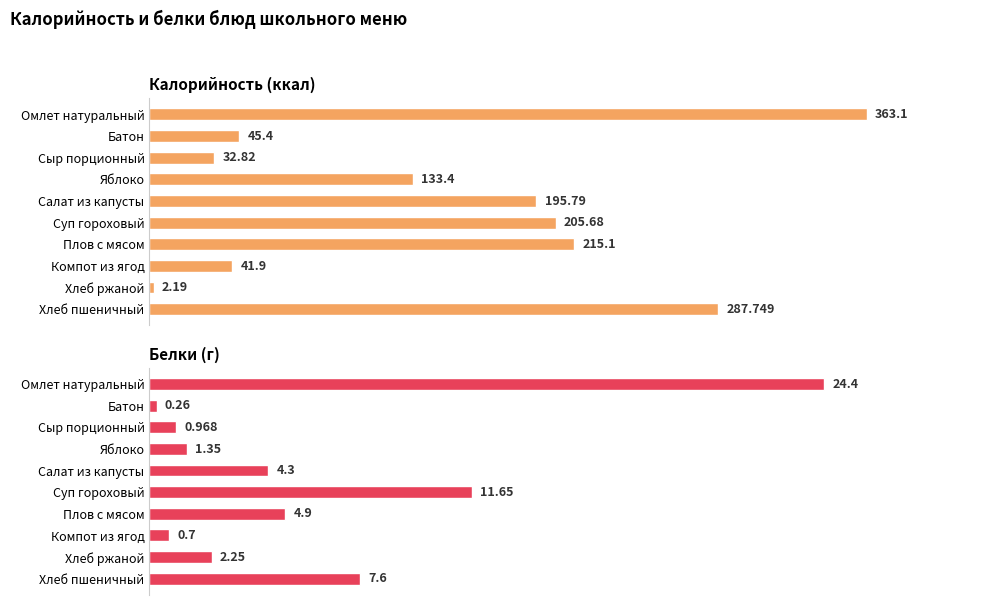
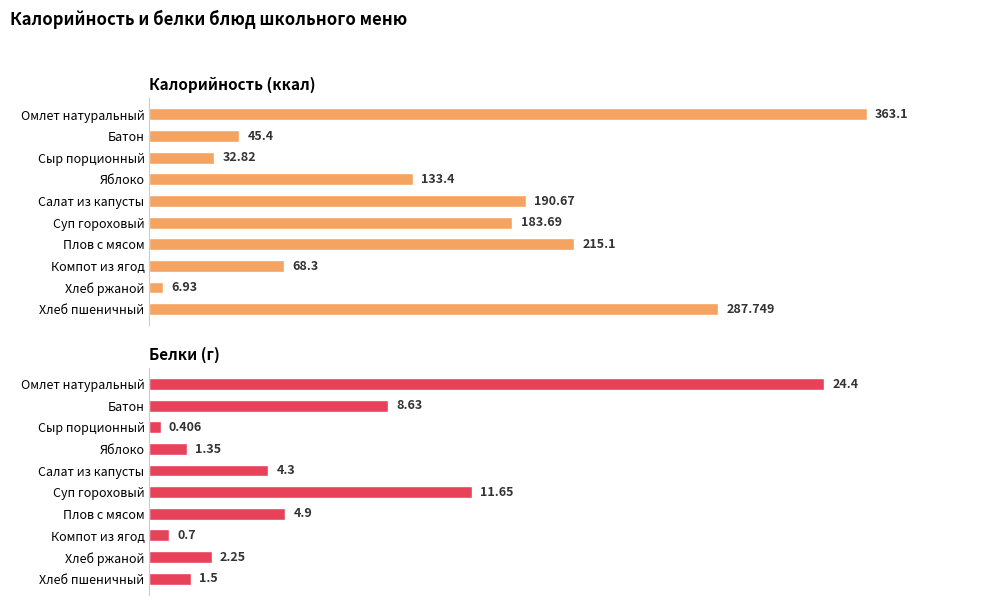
  {
    "Калорийность (ккал)": {
      "Омлет натуральный": 363.1,
      "Батон": 45.4,
      "Сыр порционный": 32.82,
      "Яблоко": 133.4,
-     "Салат из капусты": 195.79,
-     "Суп гороховый": 205.68,
+     "Салат из капусты": 190.67,
+     "Суп гороховый": 183.69,
      "Плов с мясом": 215.1,
-     "Компот из ягод": 41.9,
-     "Хлеб ржаной": 2.19,
+     "Компот из ягод": 68.3,
+     "Хлеб ржаной": 6.93,
      "Хлеб пшеничный": 287.749
    },
    "Белки (г)": {
      "Омлет натуральный": 24.4,
-     "Батон": 0.26,
-     "Сыр порционный": 0.968,
+     "Батон": 8.63,
+     "Сыр порционный": 0.406,
      "Яблоко": 1.35,
      "Салат из капусты": 4.3,
      "Суп гороховый": 11.65,
      "Плов с мясом": 4.9,
      "Компот из ягод": 0.7,
      "Хлеб ржаной": 2.25,
-     "Хлеб пшеничный": 7.6
+     "Хлеб пшеничный": 1.5
    }
  }
